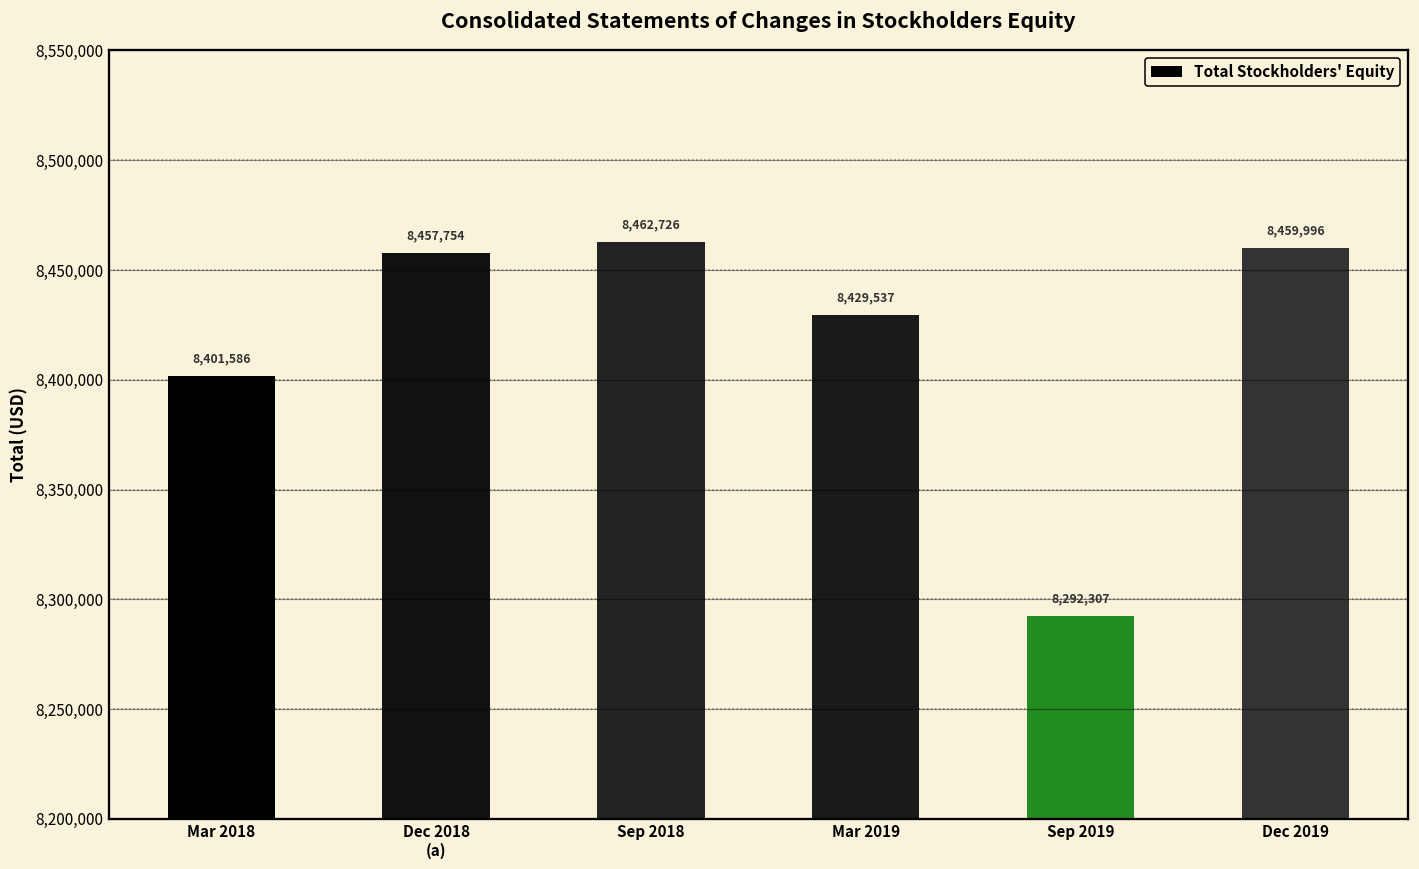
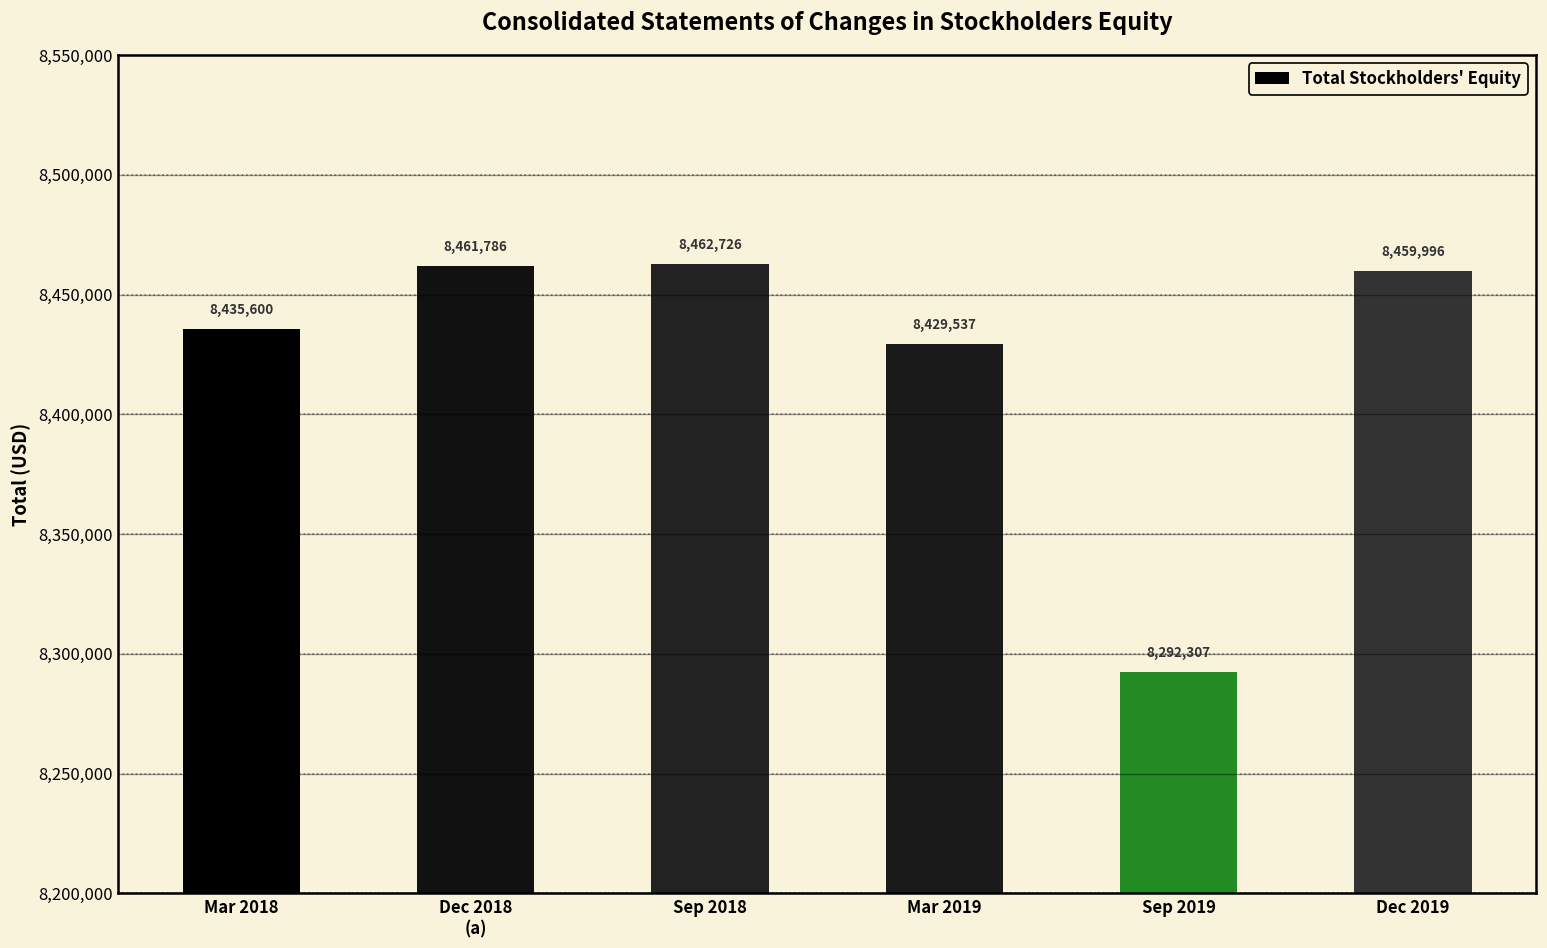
  {
-   "Mar 2018": "8,401,586",
-   "Dec 2018 (a)": "8,457,754",
+   "Mar 2018": "8,435,600",
+   "Dec 2018 (a)": "8,461,786",
    "Sep 2018": "8,462,726",
    "Mar 2019": "8,429,537",
    "Sep 2019": "8,292,307",
    "Dec 2019": "8,459,996"
  }
